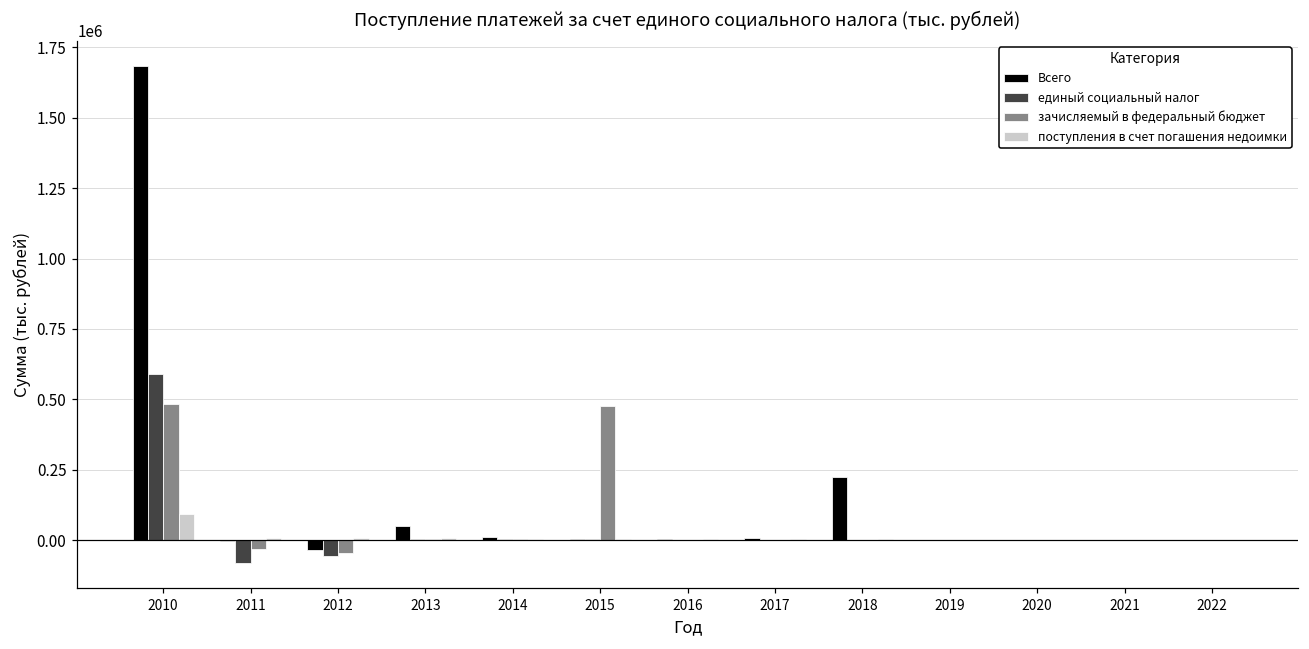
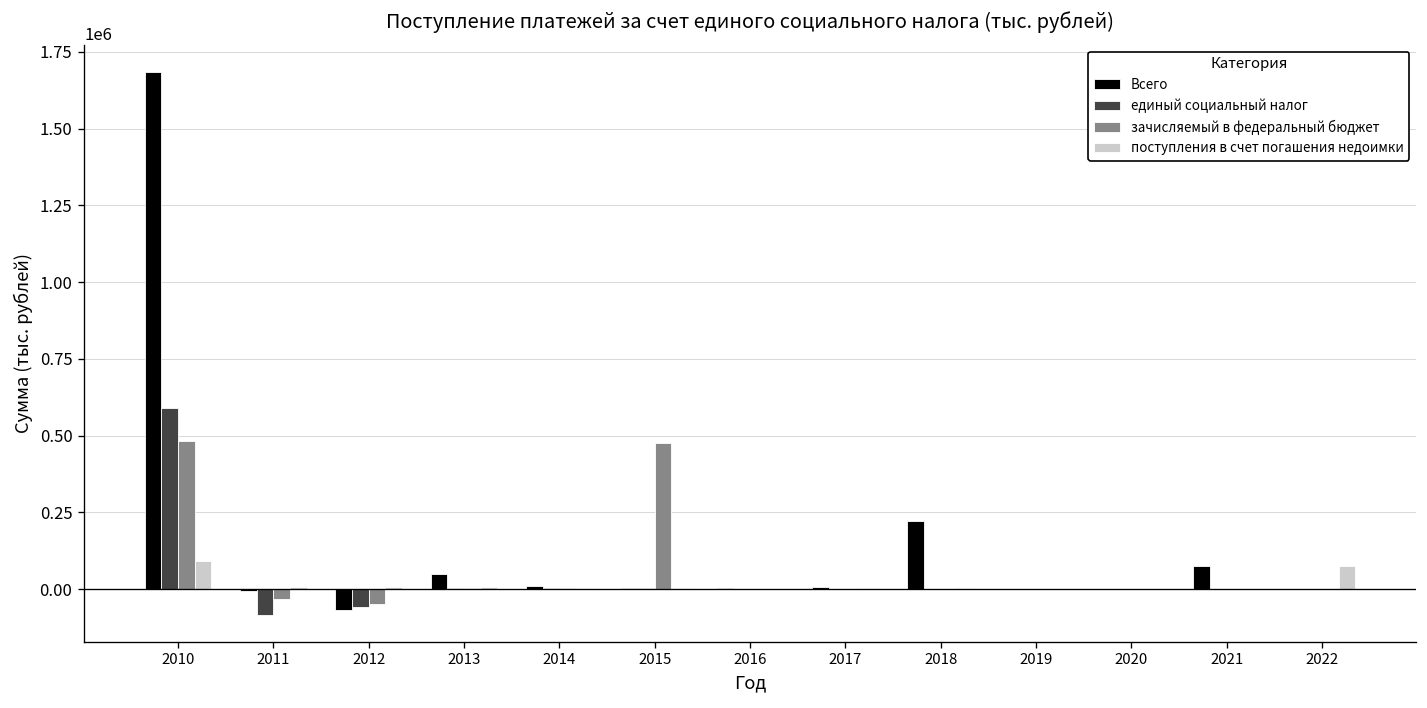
  {
    "Всего": {
      "2010": 1680000,
-     "2012": -30000,
+     "2012": -70000,
      "2013": 50000,
      "2014": 10000,
      "2018": 220000,
-     "2021": 0
+     "2021": 70000
    },
    "единый социальный налог": {
      "2010": 590000,
      "2011": -80000,
      "2012": -60000
    },
    "зачисляемый в федеральный бюджет": {
      "2010": 480000,
      "2011": -30000,
      "2012": -50000,
      "2015": 480000
    },
    "поступления в счет погашения недоимки": {
      "2010": 90000,
-     "2022": 0
+     "2022": 80000
    }
  }
